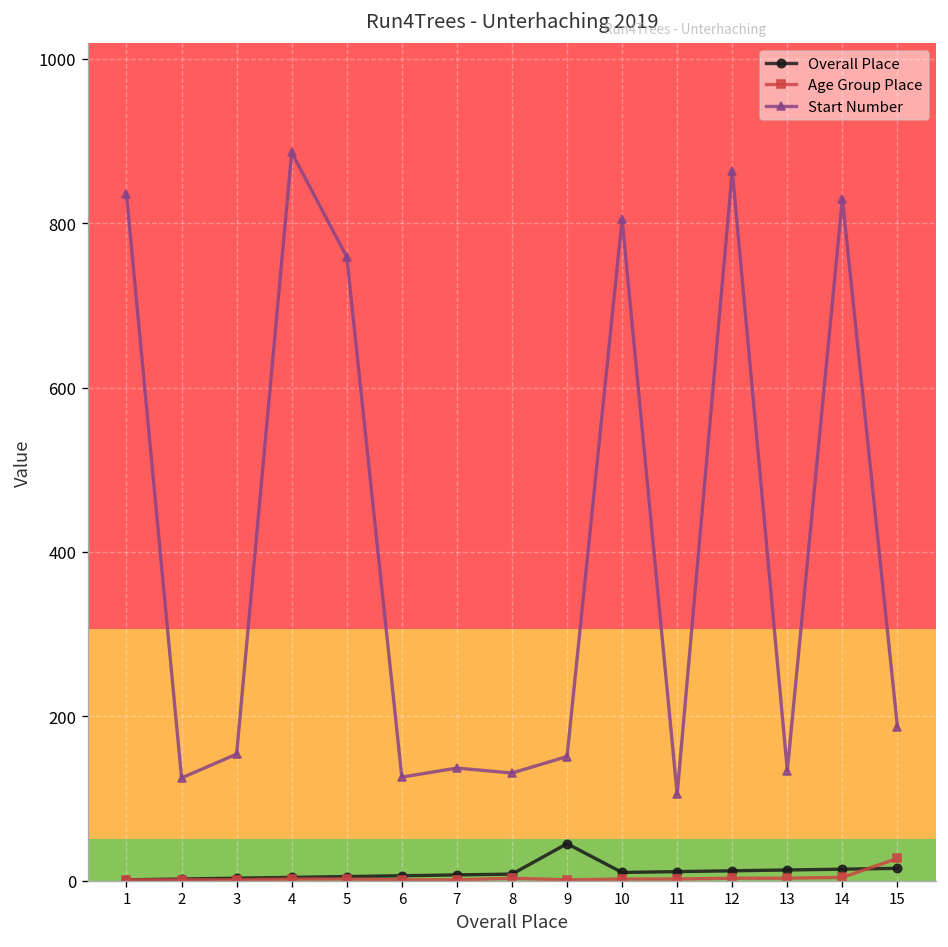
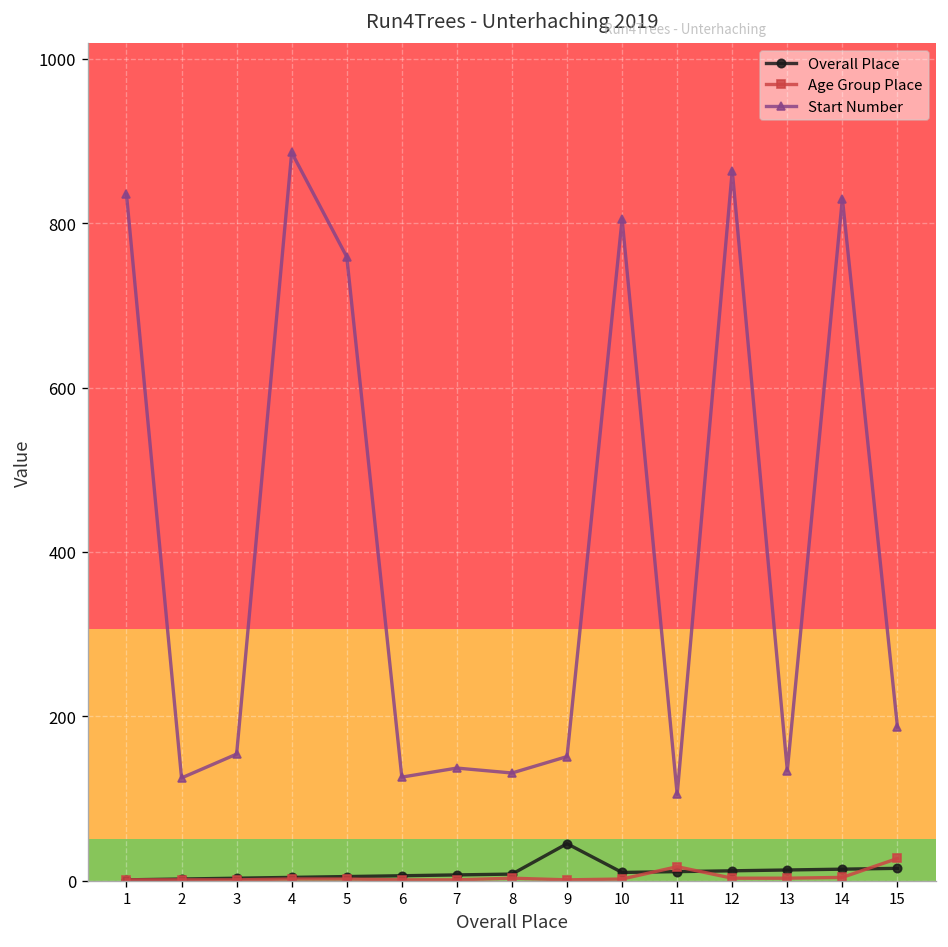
  {
    "Overall Place": {
      "6": 10,
      "7": 10,
      "8": 10,
      "9": 50,
      "10": 10,
      "11": 10,
      "12": 10,
      "13": 10,
      "14": 10,
      "15": 20
    },
    "Age Group Place": {
      "6": 0,
      "7": 0,
      "8": 0,
      "9": 0,
      "10": 0,
-     "11": 0,
+     "11": 20,
      "12": 0,
      "13": 0,
      "14": 0,
      "15": 30
    },
    "Start Number": {
      "1": 840,
      "2": 130,
      "3": 150,
      "4": 890,
      "5": 760,
      "6": 130,
      "7": 140,
      "8": 130,
      "9": 150,
      "10": 810,
      "11": 110,
      "12": 860,
      "13": 130,
      "14": 830,
      "15": 190
    }
  }
